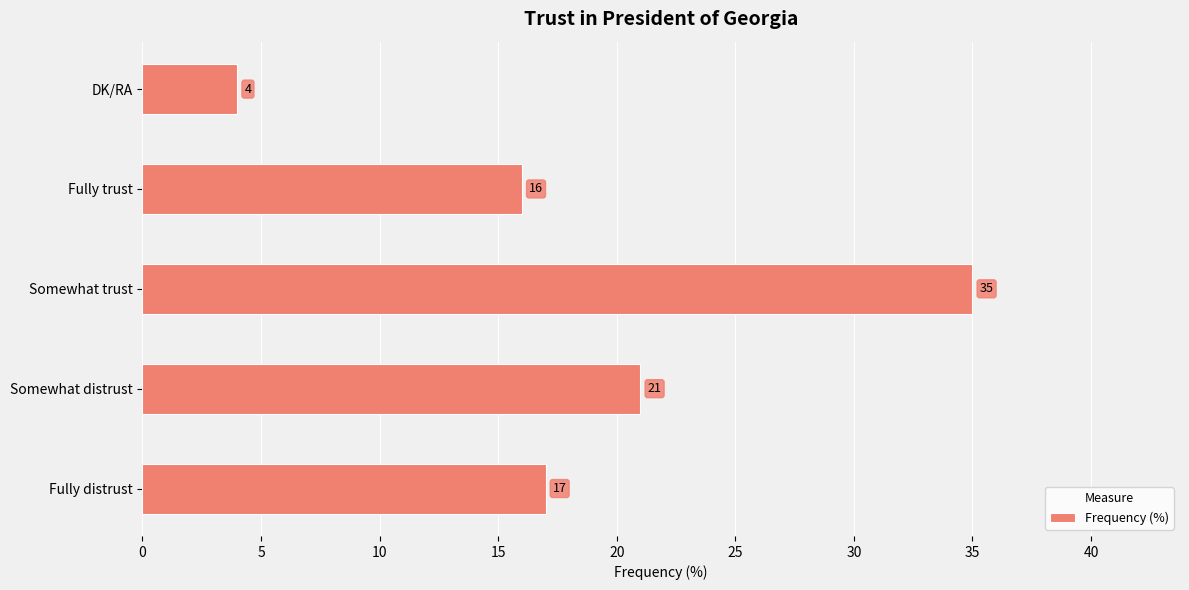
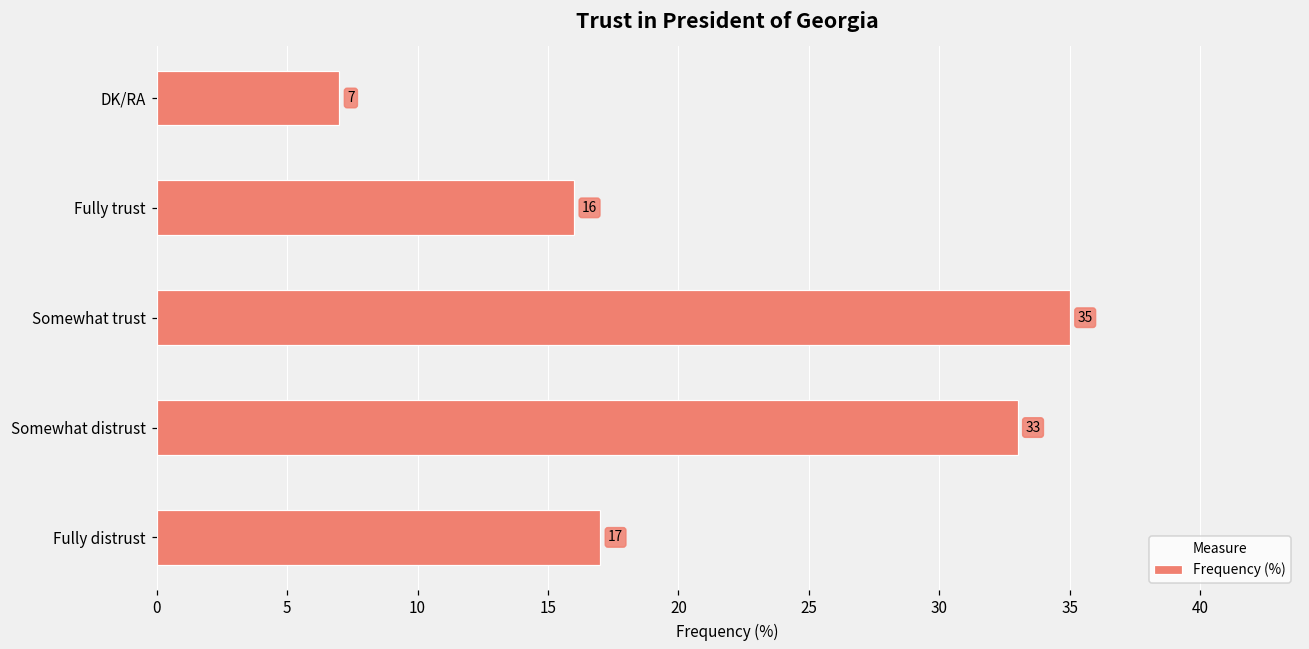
  {
-   "DK/RA": 4,
-   "Somewhat distrust": 21
+   "DK/RA": 7,
+   "Somewhat distrust": 33
  }
